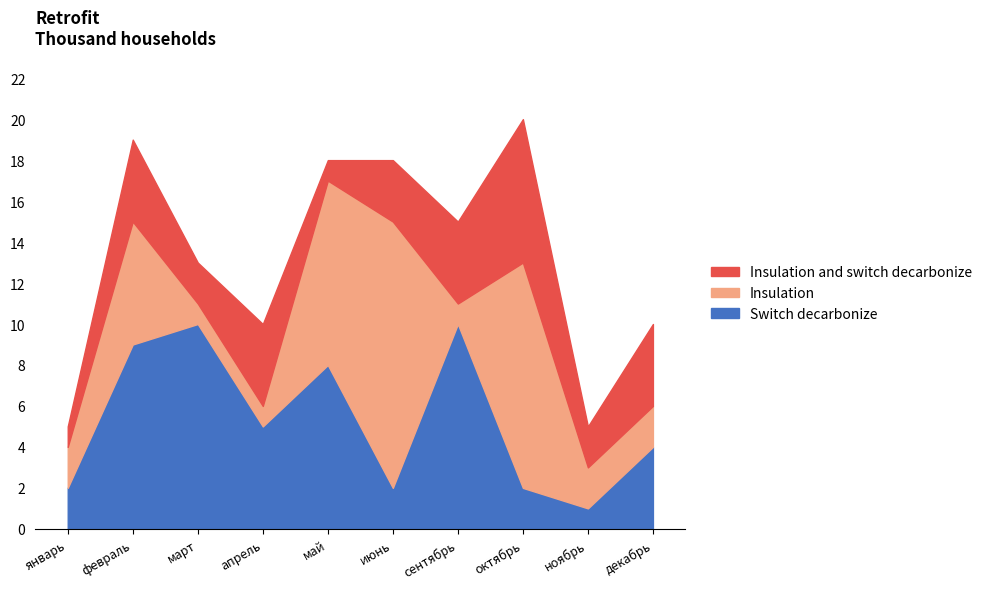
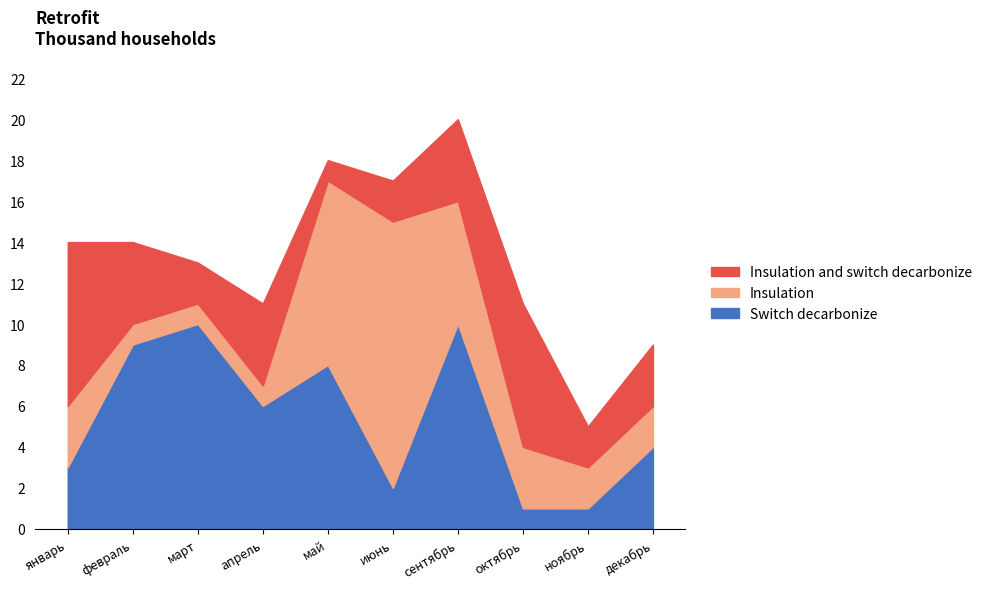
  {
    "Switch decarbonize": {
-     "январь": 2,
-     "апрель": 5,
-     "октябрь": 2
+     "январь": 3,
+     "апрель": 6,
+     "октябрь": 1
    },
    "Insulation": {
-     "январь": 2,
-     "февраль": 6,
-     "сентябрь": 1,
-     "октябрь": 11
+     "январь": 3,
+     "февраль": 1,
+     "сентябрь": 6,
+     "октябрь": 3
    },
    "Insulation and switch decarbonize": {
-     "январь": 1,
+     "январь": 8,
      "февраль": 4,
      "март": 2,
      "апрель": 4,
      "май": 1,
-     "июнь": 3,
+     "июнь": 2,
      "сентябрь": 4,
      "октябрь": 7,
      "ноябрь": 2,
-     "декабрь": 4
+     "декабрь": 3
    }
  }
